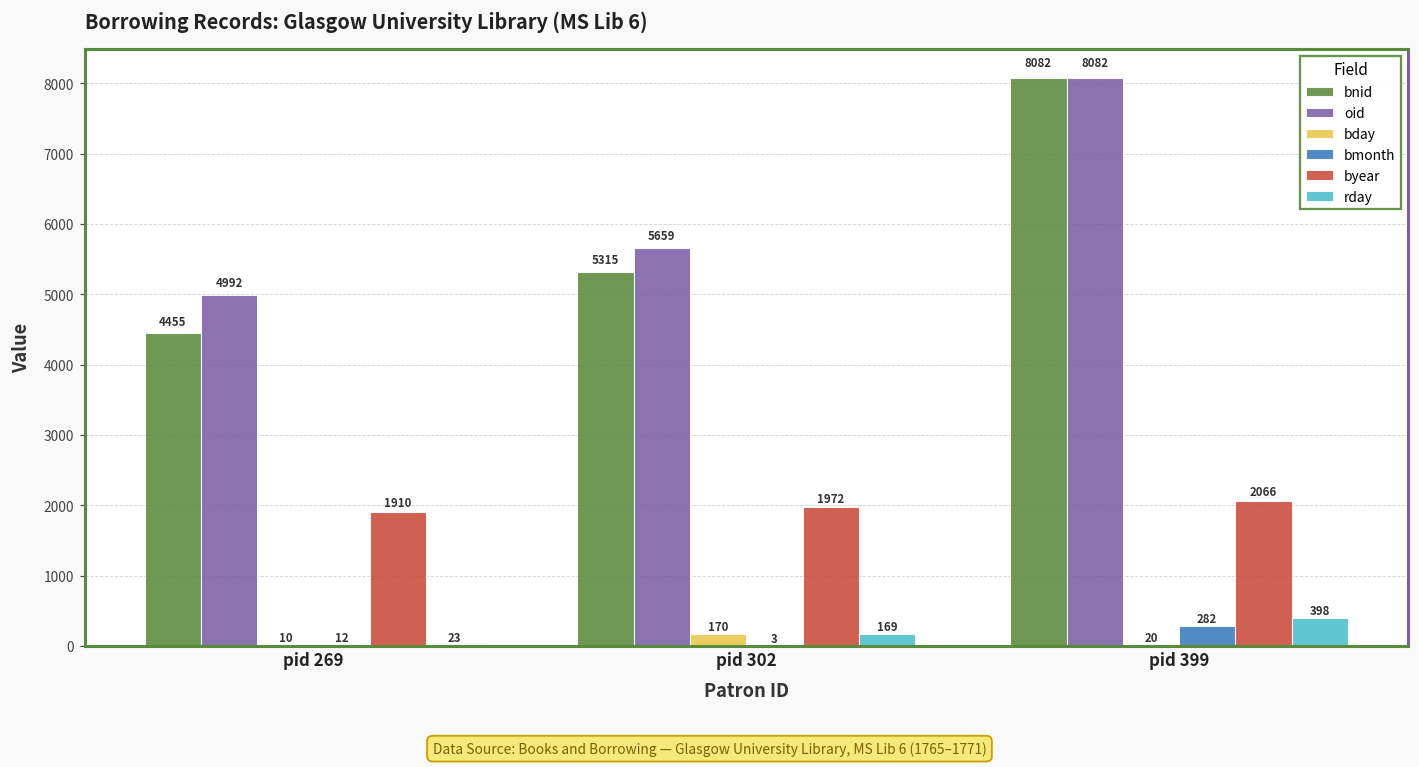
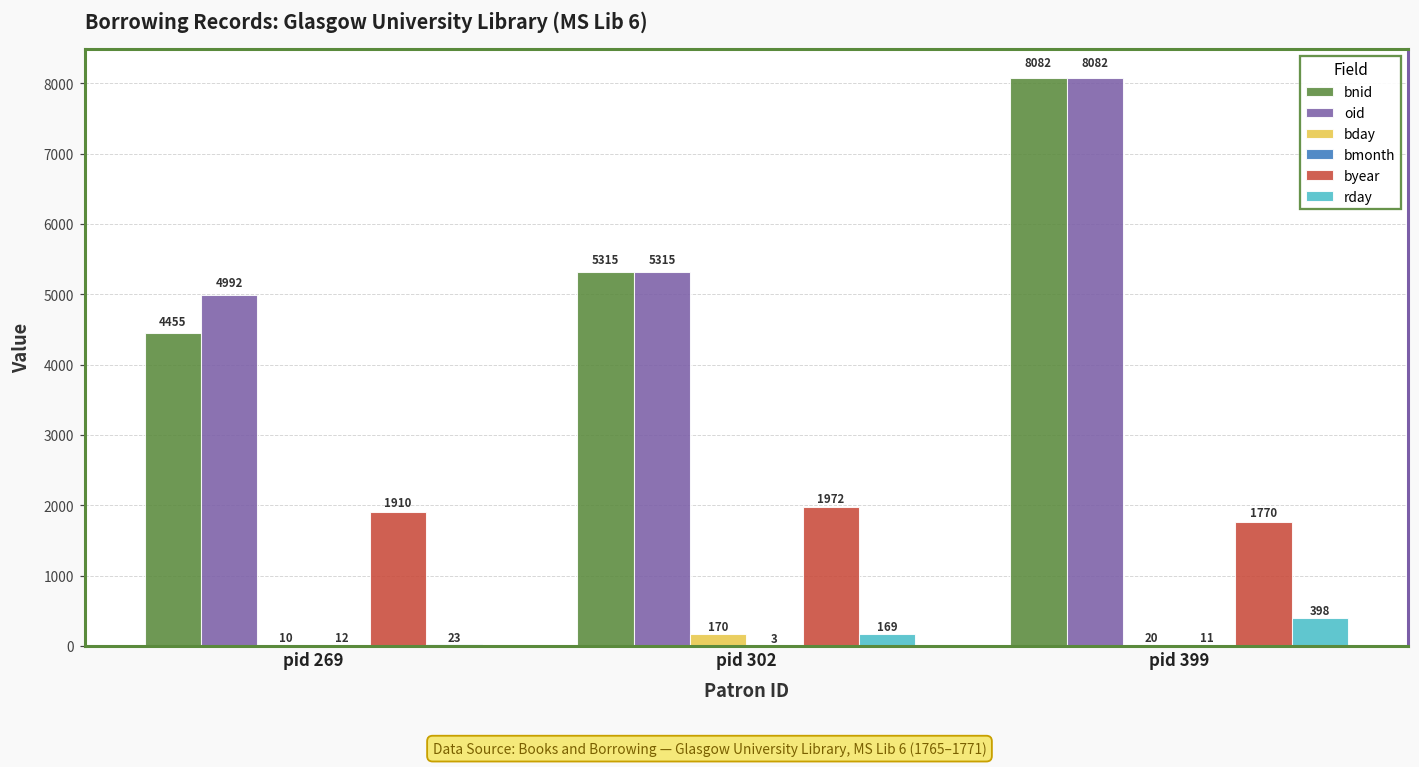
  {
    "bnid": {
      "pid 269": 4455,
      "pid 302": 5315,
      "pid 399": 8082
    },
    "oid": {
      "pid 269": 4992,
-     "pid 302": 5659,
+     "pid 302": 5315,
      "pid 399": 8082
    },
    "bday": {
      "pid 269": 10,
      "pid 302": 170,
      "pid 399": 20
    },
    "bmonth": {
      "pid 269": 12,
      "pid 302": 3,
-     "pid 399": 282
+     "pid 399": 11
    },
    "byear": {
      "pid 269": 1910,
      "pid 302": 1972,
-     "pid 399": 2066
+     "pid 399": 1770
    },
    "rday": {
      "pid 269": 23,
      "pid 302": 169,
      "pid 399": 398
    }
  }
